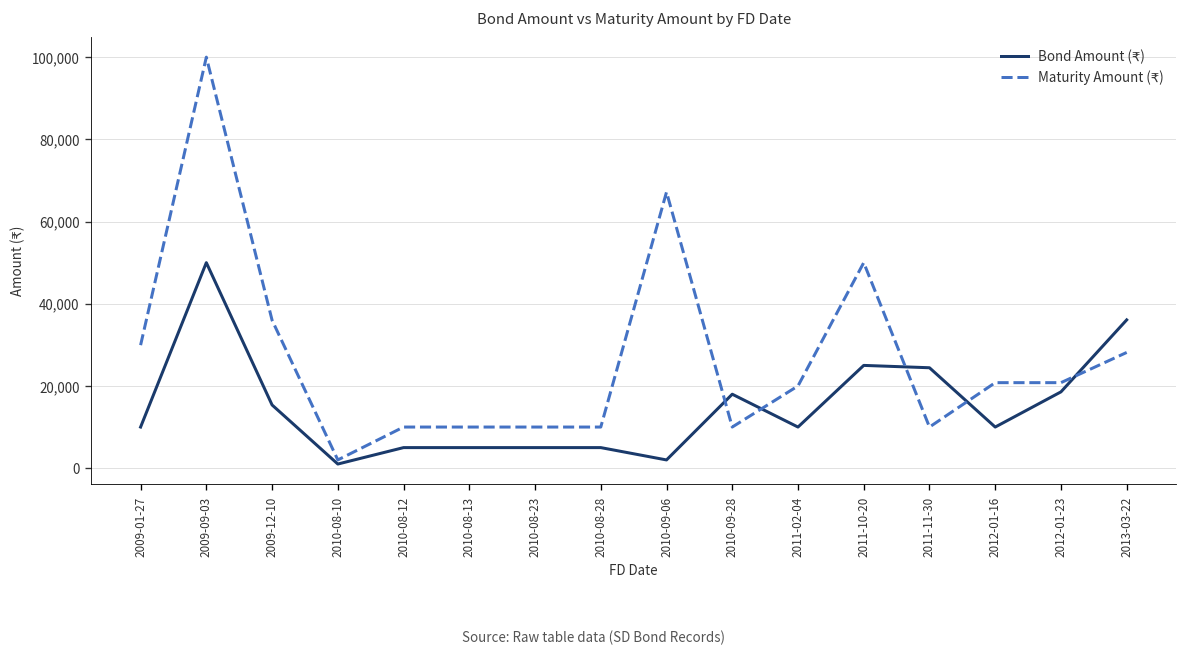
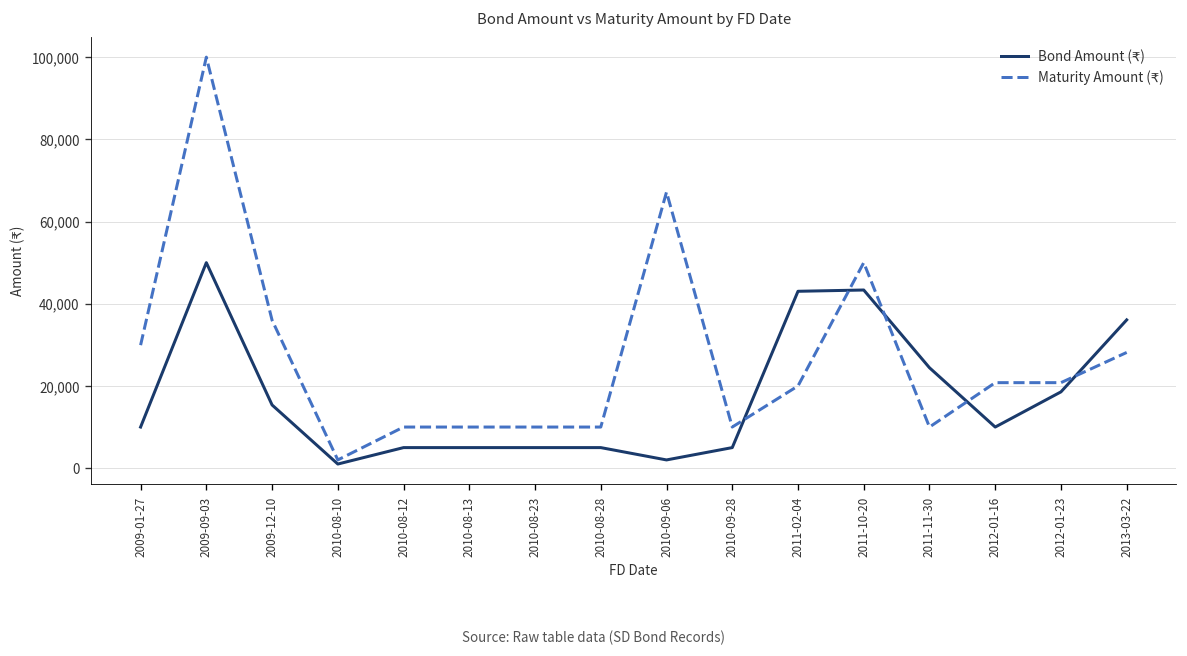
  {
    "Bond Amount (₹)": {
      "2009-01-27": "10,000",
      "2009-09-03": "50,000",
      "2009-12-10": "15,000",
      "2010-08-10": "1,000",
      "2010-08-12": "5,000",
      "2010-08-13": "5,000",
      "2010-08-23": "5,000",
      "2010-08-28": "5,000",
      "2010-09-06": "2,000",
-     "2010-09-28": "18,000",
-     "2011-02-04": "10,000",
-     "2011-10-20": "25,000",
+     "2010-09-28": "5,000",
+     "2011-02-04": "43,000",
+     "2011-10-20": "43,000",
      "2011-11-30": "24,000",
      "2012-01-16": "10,000",
      "2012-01-23": "19,000",
      "2013-03-22": "36,000"
    },
    "Maturity Amount (₹)": {
      "2009-01-27": "30,000",
      "2009-09-03": "100,000",
      "2009-12-10": "36,000",
      "2010-08-10": "2,000",
      "2010-08-12": "10,000",
      "2010-08-13": "10,000",
      "2010-08-23": "10,000",
      "2010-08-28": "10,000",
      "2010-09-06": "67,000",
      "2010-09-28": "10,000",
      "2011-02-04": "20,000",
      "2011-10-20": "50,000",
      "2011-11-30": "10,000",
      "2012-01-16": "21,000",
      "2012-01-23": "21,000",
      "2013-03-22": "28,000"
    }
  }
